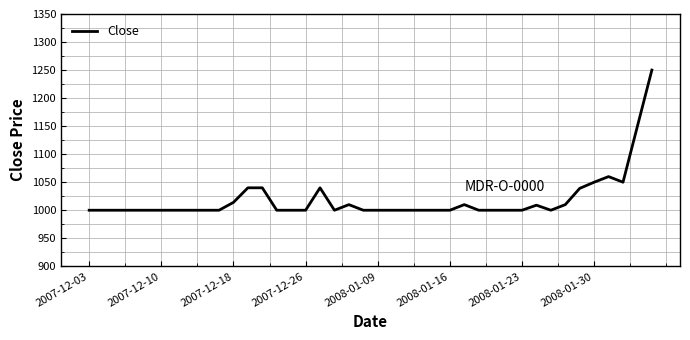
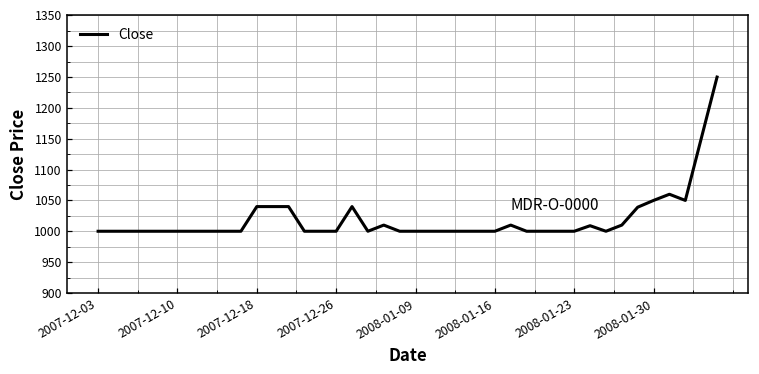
  {
    "2007-12-03": 1000,
    "2007-12-10": 1000,
-   "2007-12-18": 1010,
+   "2007-12-18": 1040,
    "2007-12-26": 1000,
    "2008-01-09": 1000,
    "2008-01-16": 1000,
    "2008-01-23": 1000,
    "2008-01-30": 1050
  }
